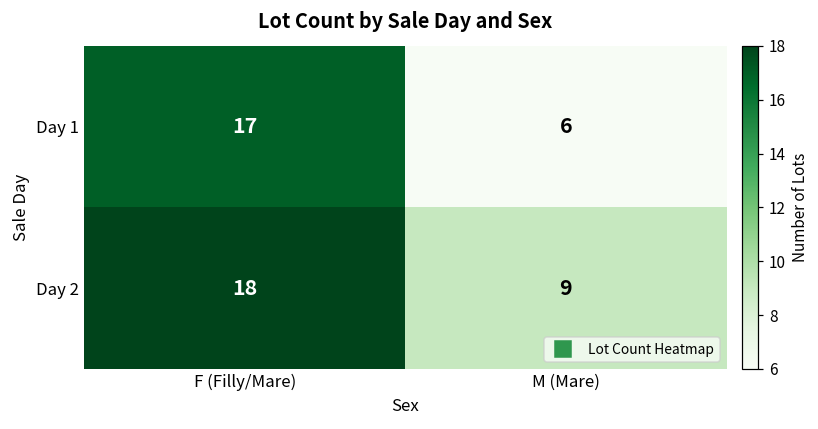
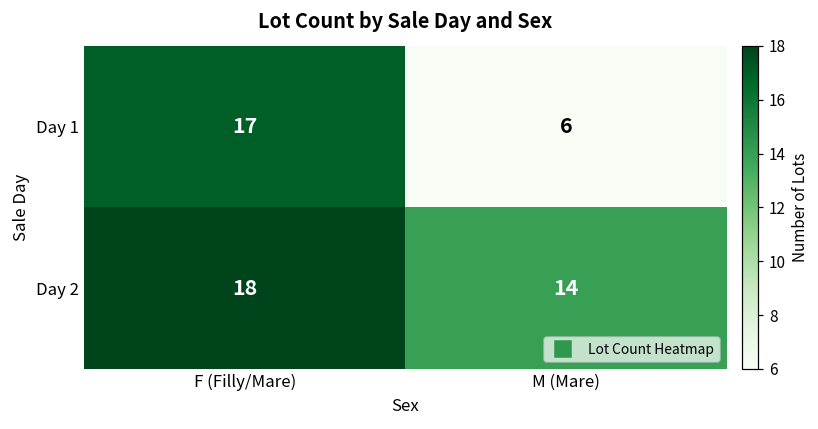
  {
    "Day 1": {
      "F (Filly/Mare)": 17,
      "M (Mare)": 6
    },
    "Day 2": {
      "F (Filly/Mare)": 18,
-     "M (Mare)": 9
+     "M (Mare)": 14
    }
  }
